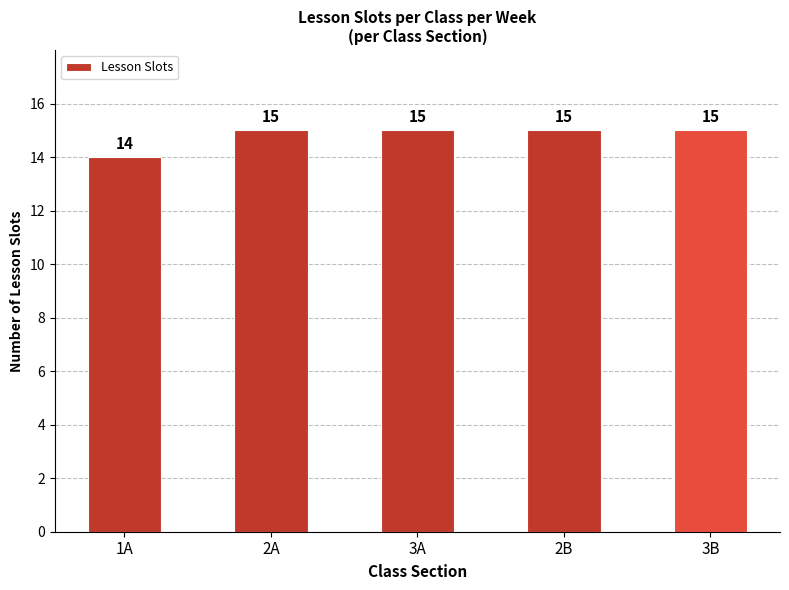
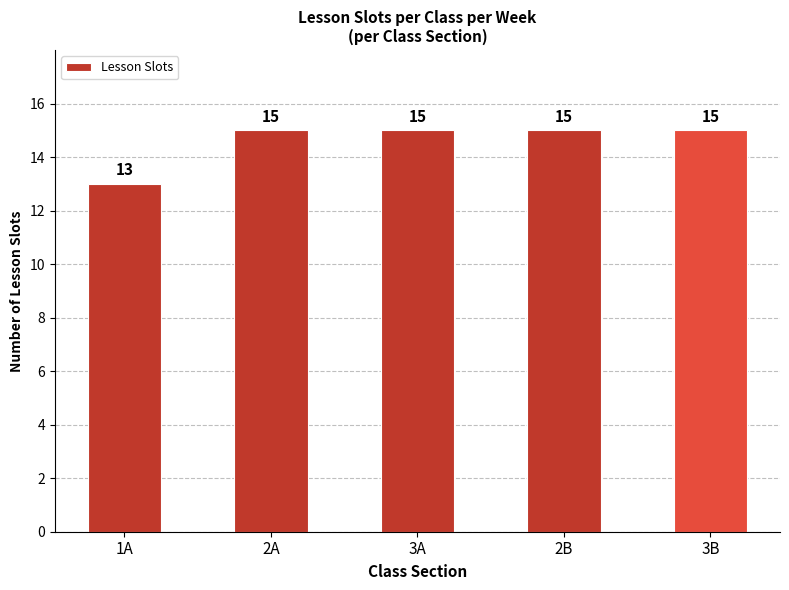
  {
-   "1A": 14,
+   "1A": 13,
    "2A": 15,
    "3A": 15,
    "2B": 15,
    "3B": 15
  }
